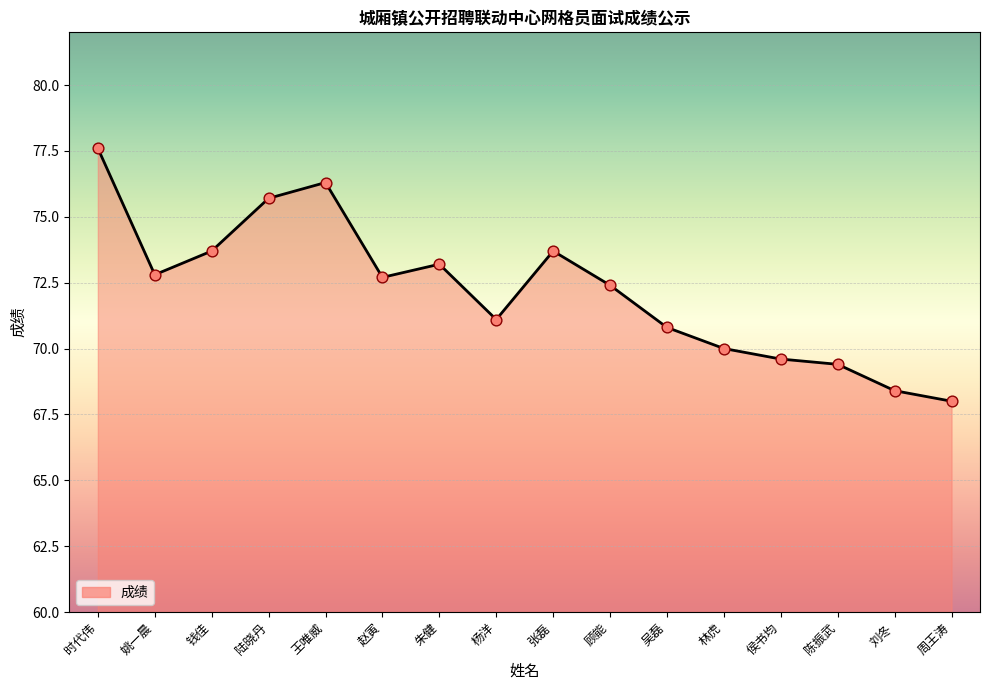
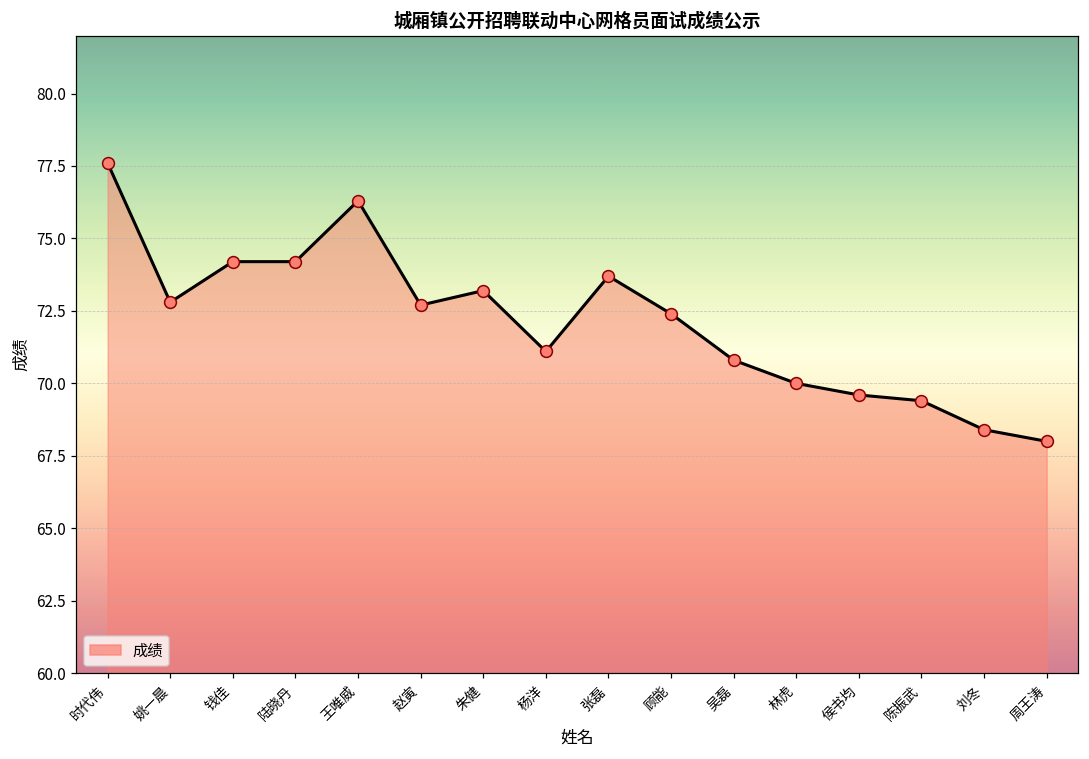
  {
    "时代伟": 77.6,
    "姚一晨": 72.8,
-   "钱佳": 73.7,
-   "陆晓丹": 75.7,
+   "钱佳": 74.2,
+   "陆晓丹": 74.2,
    "王唯威": 76.3,
    "赵寅": 72.7,
    "朱健": 73.2,
    "杨洋": 71.1,
    "张磊": 73.7,
    "顾能": 72.4,
    "吴磊": 70.8,
    "林虎": 70.0,
    "侯书均": 69.6,
    "陈振武": 69.4,
    "刘冬": 68.4,
    "周王涛": 68.0
  }
